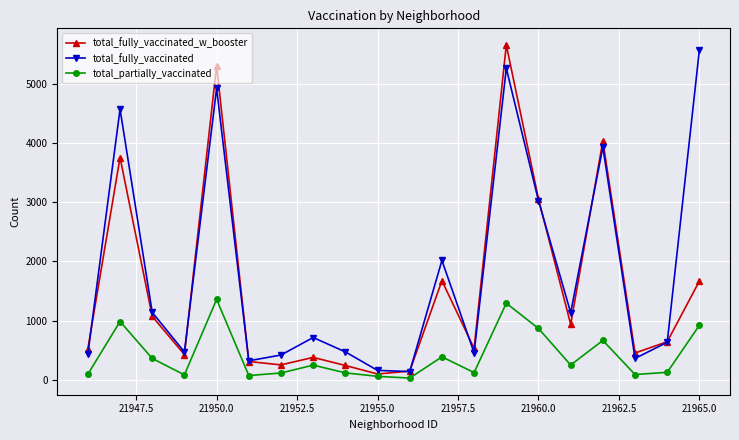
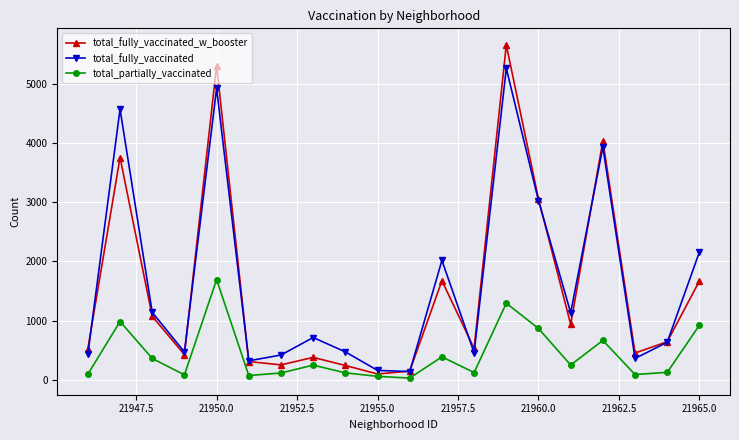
  {
    "total_fully_vaccinated_w_booster": {
      "21965.0": 1700
    },
    "total_fully_vaccinated": {
      "21950.0": 4900,
      "21955.0": 200,
-     "21965.0": 5600
+     "21965.0": 2200
    },
    "total_partially_vaccinated": {
-     "21950.0": 1400,
+     "21950.0": 1700,
      "21960.0": 900,
      "21965.0": 900
    }
  }
